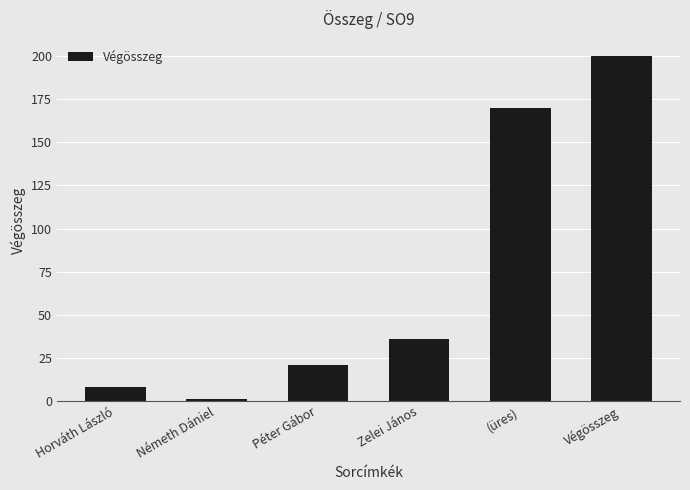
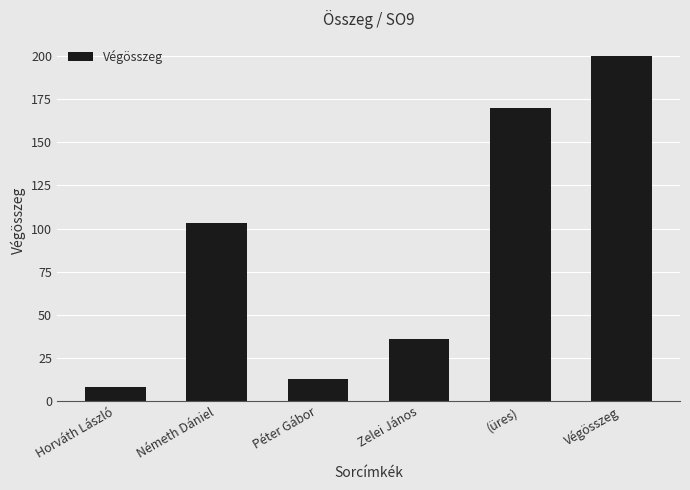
  {
    "Horváth László": 8,
-   "Németh Dániel": 1,
-   "Péter Gábor": 21,
+   "Németh Dániel": 103,
+   "Péter Gábor": 13,
    "Zelei János": 36,
    "(üres)": 170,
    "Végösszeg": 200
  }
